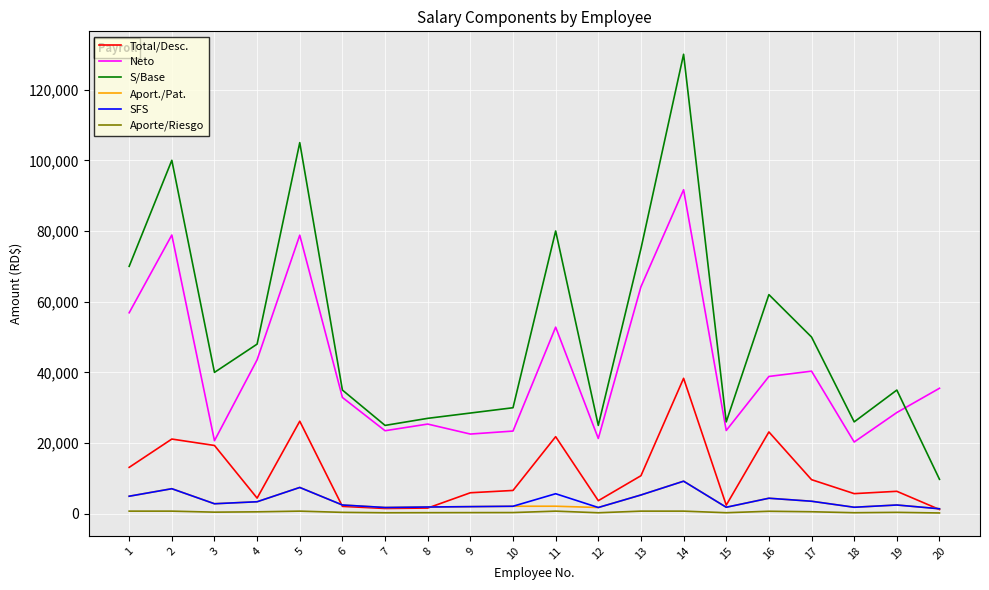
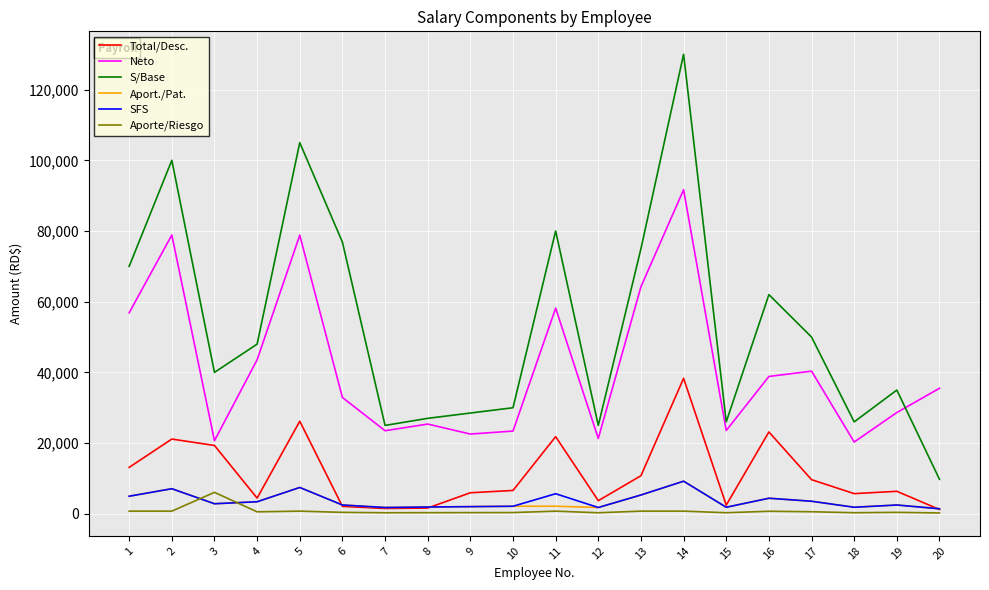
  {
    "Total/Desc.": {
      "1": "13,000",
      "2": "21,000",
      "3": "19,000",
      "4": "4,000",
      "5": "26,000",
      "9": "6,000",
      "10": "7,000",
      "11": "22,000",
      "12": "4,000",
      "13": "11,000",
      "14": "38,000",
      "16": "23,000",
      "17": "10,000",
      "18": "6,000",
      "19": "6,000"
    },
    "Neto": {
      "1": "57,000",
      "2": "79,000",
      "3": "21,000",
      "4": "44,000",
      "5": "79,000",
      "6": "33,000",
      "7": "23,000",
      "8": "25,000",
      "9": "23,000",
      "10": "23,000",
-     "11": "53,000",
+     "11": "58,000",
      "12": "21,000",
      "13": "64,000",
      "14": "92,000",
      "15": "24,000",
      "16": "39,000",
      "17": "40,000",
      "18": "20,000",
      "19": "29,000",
      "20": "36,000"
    },
    "S/Base": {
      "1": "70,000",
      "2": "100,000",
      "3": "40,000",
      "4": "48,000",
      "5": "105,000",
-     "6": "35,000",
+     "6": "77,000",
      "7": "25,000",
      "8": "27,000",
      "9": "29,000",
      "10": "30,000",
      "11": "80,000",
      "12": "25,000",
      "13": "75,000",
      "14": "130,000",
      "15": "26,000",
      "16": "62,000",
      "17": "50,000",
      "18": "26,000",
      "19": "35,000",
      "20": "10,000"
    },
    "Aport./Pat.": {
      "11": "2,000"
    },
    "SFS": {
      "11": "6,000"
    },
    "Aporte/Riesgo": {
      "1": "1,000",
      "2": "1,000",
-     "3": "0",
+     "3": "6,000",
      "4": "1,000",
      "5": "1,000",
      "6": "0",
      "7": "0",
      "8": "0",
      "9": "0",
      "10": "0",
      "11": "1,000",
      "12": "0",
      "13": "1,000",
      "14": "1,000",
      "15": "0",
      "16": "1,000",
      "17": "1,000",
      "18": "0",
      "19": "0",
      "20": "0"
    }
  }
